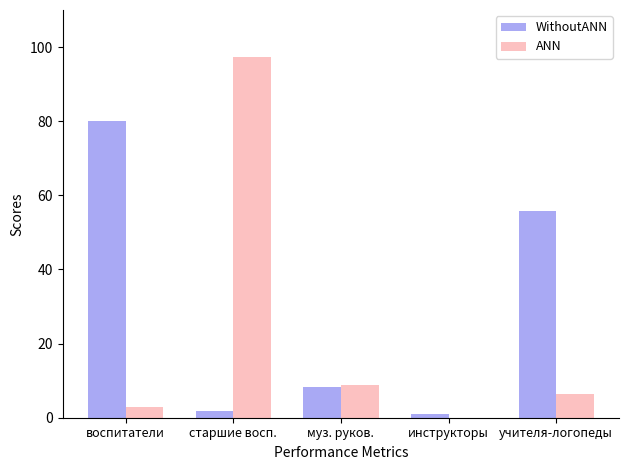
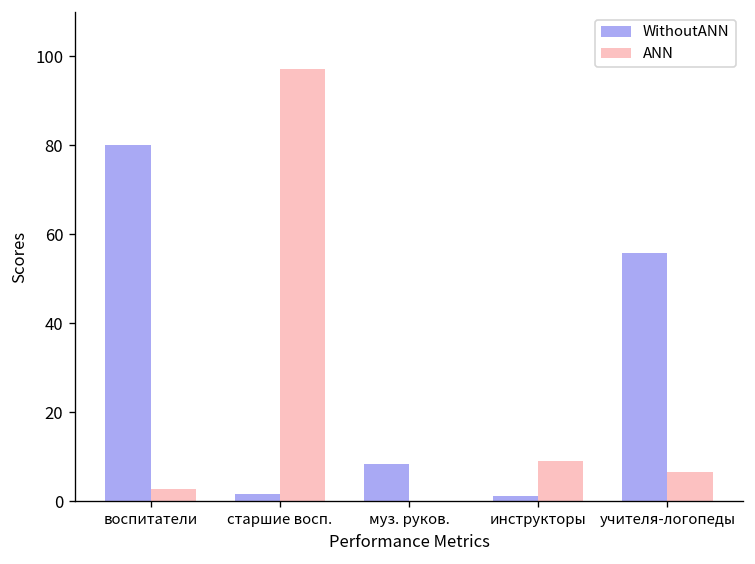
  {
    "WithoutANN": {
      "воспитатели": 80,
      "старшие восп.": 2,
      "муз. руков.": 8,
      "инструкторы": 1,
      "учителя-логопеды": 56
    },
    "ANN": {
      "воспитатели": 3,
      "старшие восп.": 97,
-     "муз. руков.": 9,
-     "инструкторы": 0,
+     "муз. руков.": 0,
+     "инструкторы": 9,
      "учителя-логопеды": 7
    }
  }
